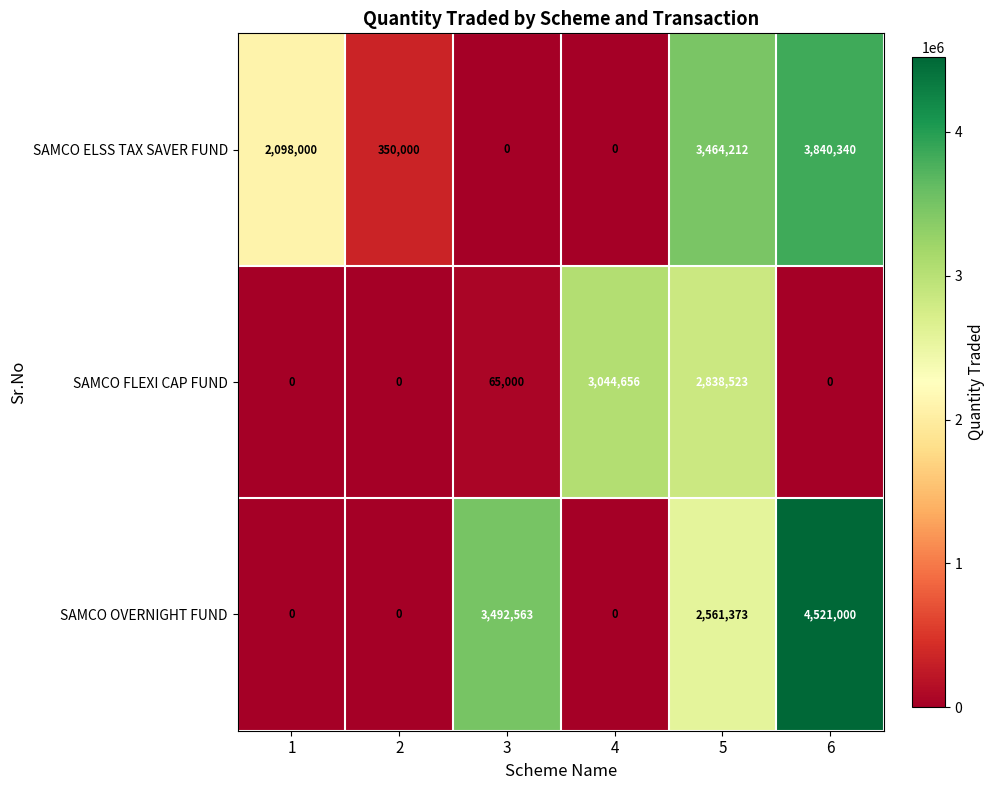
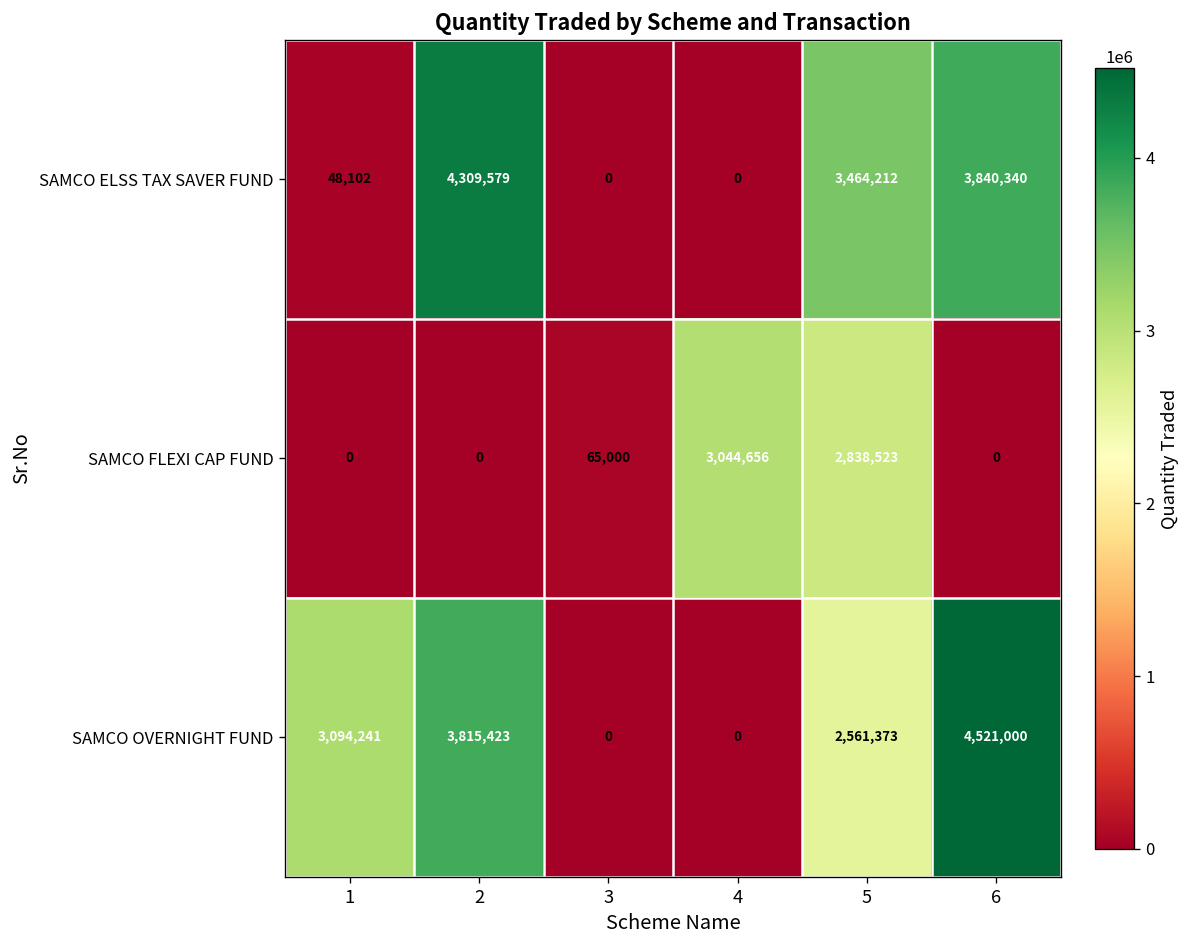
  {
    "SAMCO ELSS TAX SAVER FUND": {
-     "1": "2,098,000",
-     "2": "350,000",
+     "1": "48,102",
+     "2": "4,309,579",
      "3": "0",
      "4": "0",
      "5": "3,464,212",
      "6": "3,840,340"
    },
    "SAMCO FLEXI CAP FUND": {
      "1": "0",
      "2": "0",
      "3": "65,000",
      "4": "3,044,656",
      "5": "2,838,523",
      "6": "0"
    },
    "SAMCO OVERNIGHT FUND": {
-     "1": "0",
-     "2": "0",
-     "3": "3,492,563",
+     "1": "3,094,241",
+     "2": "3,815,423",
+     "3": "0",
      "4": "0",
      "5": "2,561,373",
      "6": "4,521,000"
    }
  }
